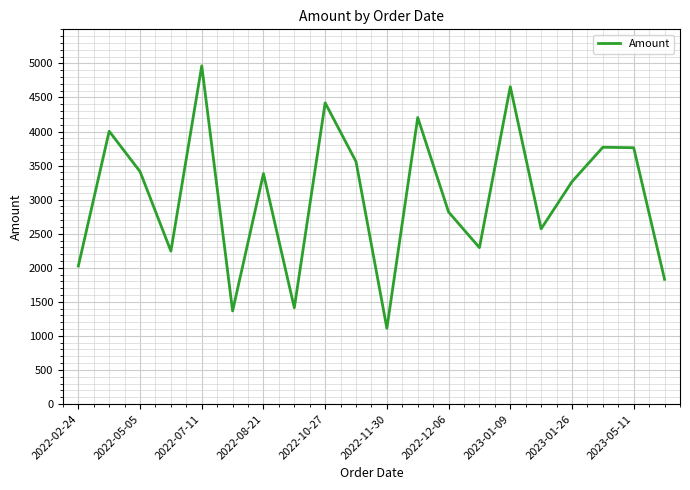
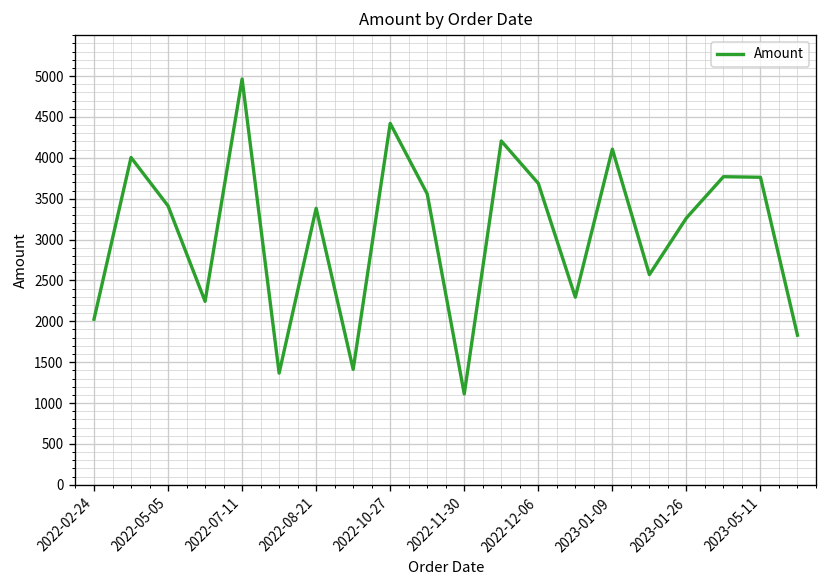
  {
    "2022-05-05": 3400,
    "2022-11-30": 1100,
-   "2022-12-06": 2800,
-   "2023-01-09": 4700,
+   "2022-12-06": 3700,
+   "2023-01-09": 4100,
    "2023-01-26": 3300
  }
